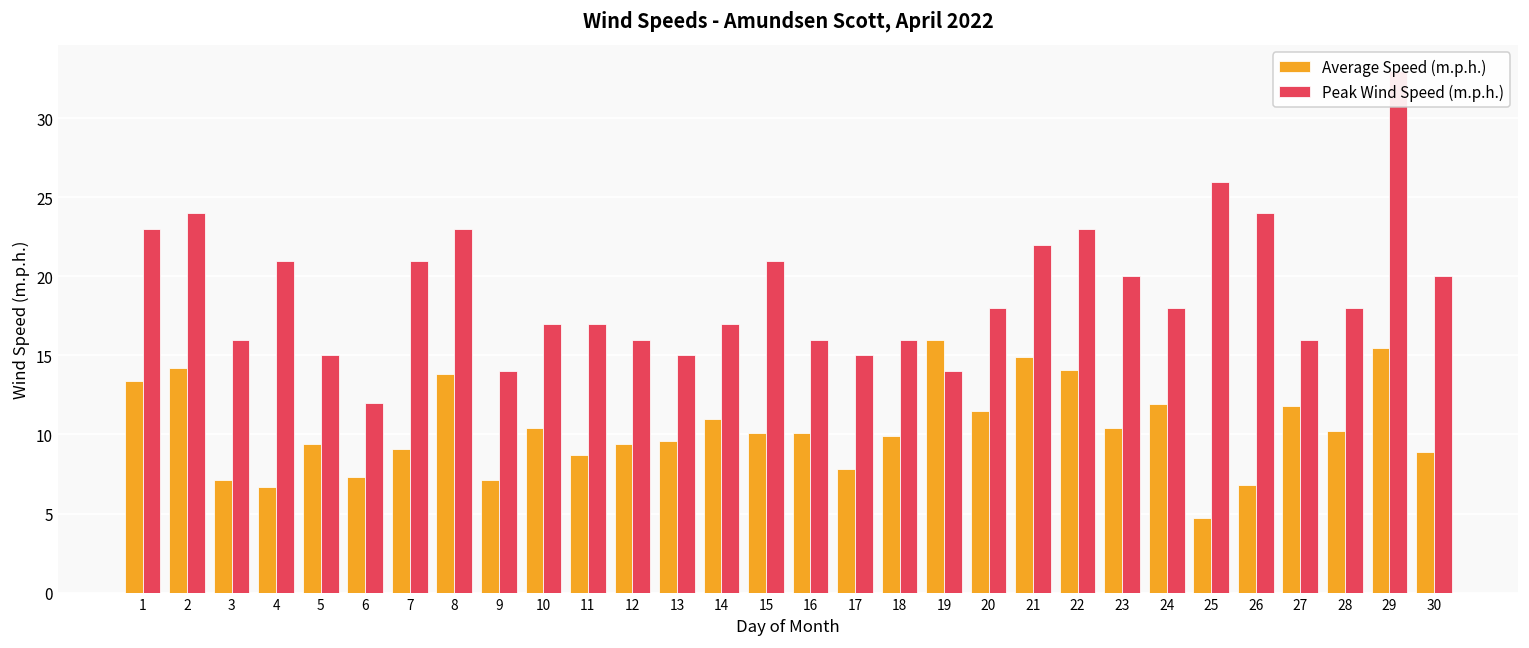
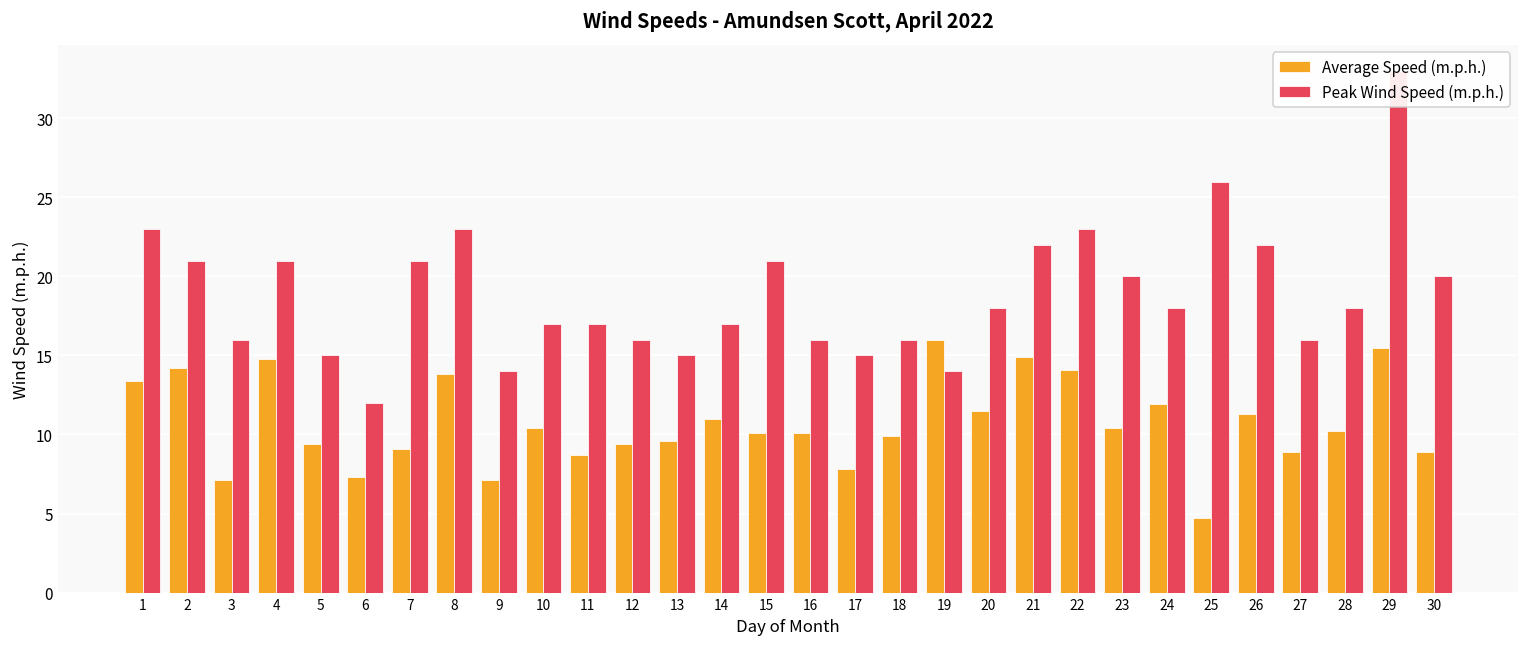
  {
    "Average Speed (m.p.h.)": {
      "1": 13.4,
      "2": 14.2,
      "3": 7.1,
-     "4": 6.7,
+     "4": 14.8,
      "5": 9.4,
      "6": 7.3,
      "7": 9.1,
      "8": 13.8,
      "9": 7.1,
      "10": 10.4,
      "11": 8.7,
      "12": 9.4,
      "13": 9.6,
      "14": 11.0,
      "15": 10.1,
      "16": 10.1,
      "17": 7.8,
      "18": 9.9,
      "19": 16.0,
      "20": 11.5,
      "21": 14.9,
      "22": 14.1,
      "23": 10.4,
      "24": 11.9,
      "25": 4.7,
-     "26": 6.8,
-     "27": 11.8,
+     "26": 11.3,
+     "27": 8.9,
      "28": 10.2,
      "29": 15.5,
      "30": 8.9
    },
    "Peak Wind Speed (m.p.h.)": {
      "1": 23,
-     "2": 24,
+     "2": 21,
      "3": 16,
      "4": 21,
      "5": 15,
      "6": 12,
      "7": 21,
      "8": 23,
      "9": 14,
      "10": 17,
      "11": 17,
      "12": 16,
      "13": 15,
      "14": 17,
      "15": 21,
      "16": 16,
      "17": 15,
      "18": 16,
      "19": 14,
      "20": 18,
      "21": 22,
      "22": 23,
      "23": 20,
      "24": 18,
      "25": 26,
-     "26": 24,
+     "26": 22,
      "27": 16,
      "28": 18,
      "30": 20
    }
  }
